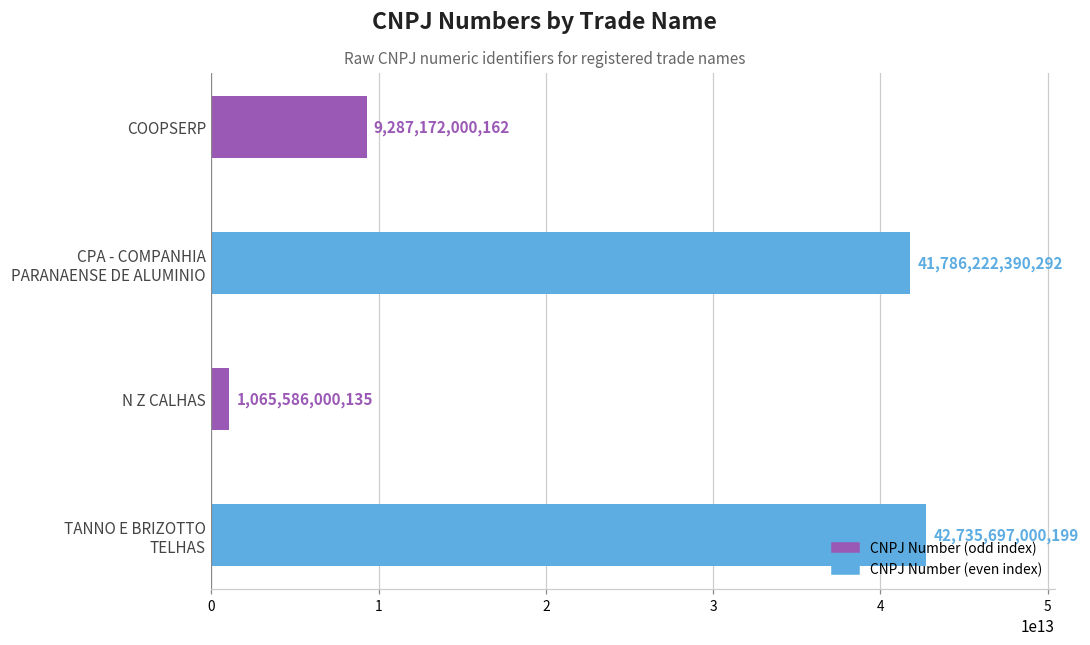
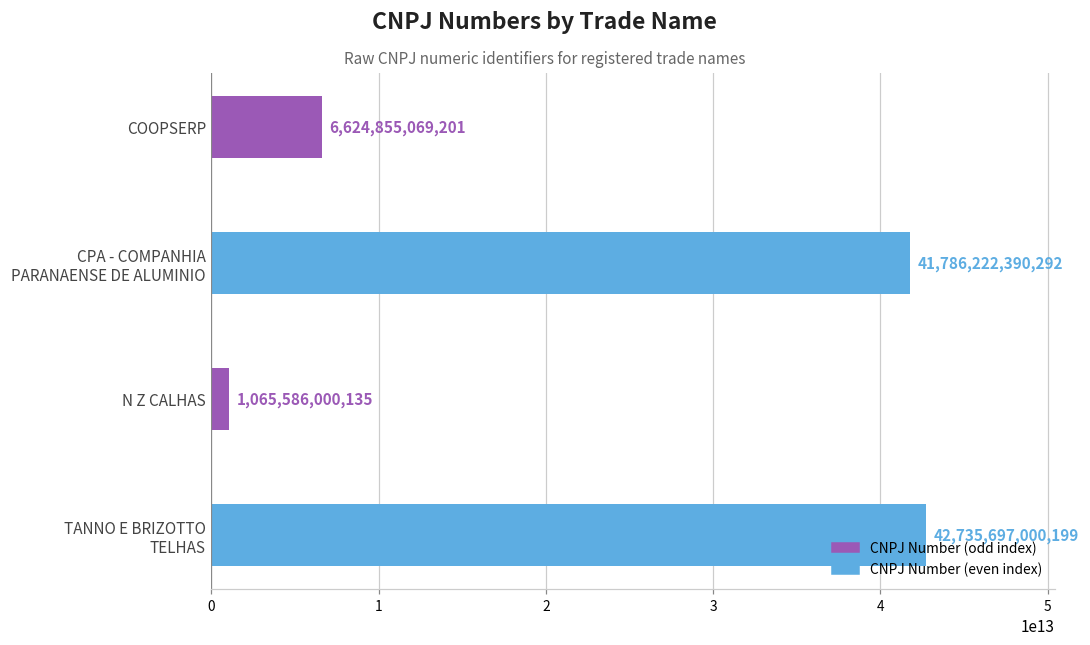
  {
-   "COOPSERP": "9,287,172,000,162",
+   "COOPSERP": "6,624,855,069,201",
    "CPA - COMPANHIA PARANAENSE DE ALUMINIO": "41,786,222,390,292",
    "N Z CALHAS": "1,065,586,000,135",
    "TANNO E BRIZOTTO TELHAS": "42,735,697,000,199"
  }
